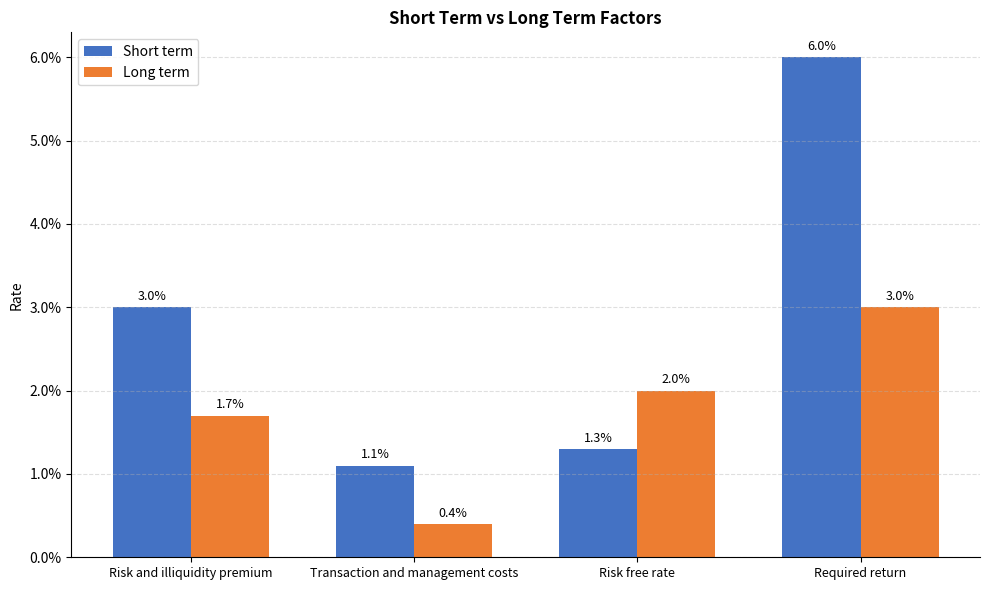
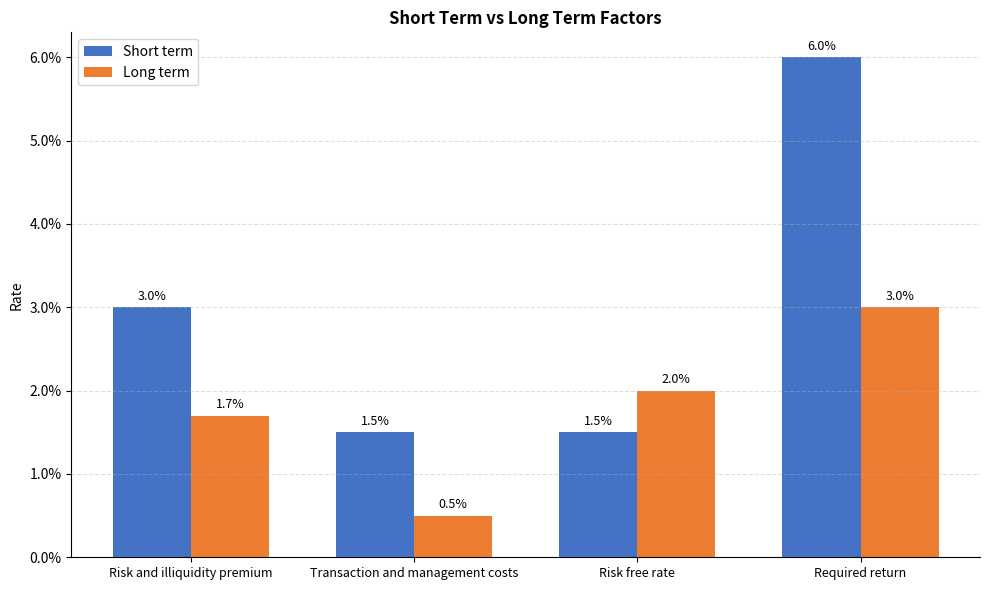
  {
    "Short term": {
      "Risk and illiquidity premium": "3.0%",
-     "Transaction and management costs": "1.1%",
-     "Risk free rate": "1.3%",
+     "Transaction and management costs": "1.5%",
+     "Risk free rate": "1.5%",
      "Required return": "6.0%"
    },
    "Long term": {
      "Risk and illiquidity premium": "1.7%",
-     "Transaction and management costs": "0.4%",
+     "Transaction and management costs": "0.5%",
      "Risk free rate": "2.0%",
      "Required return": "3.0%"
    }
  }
